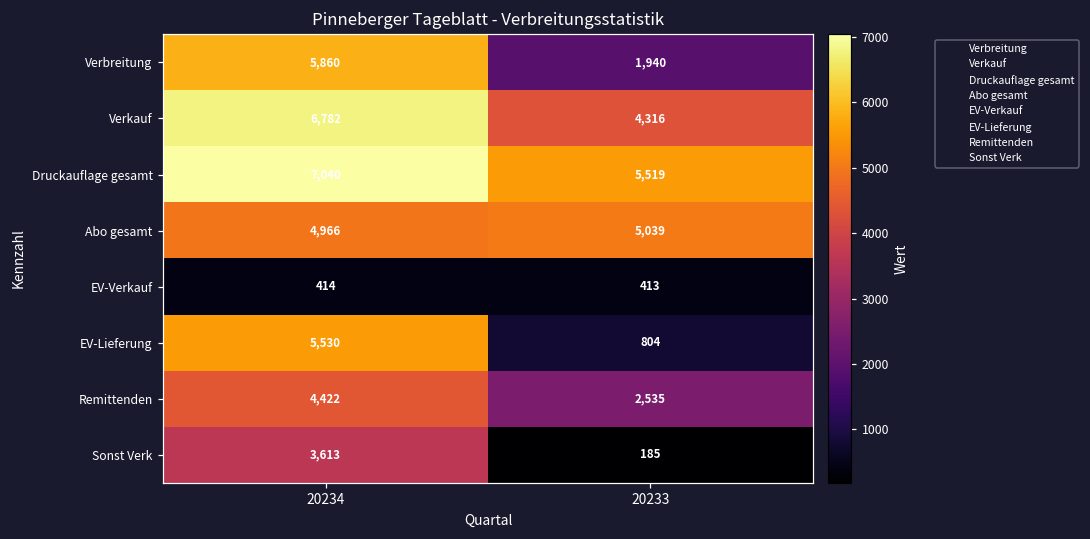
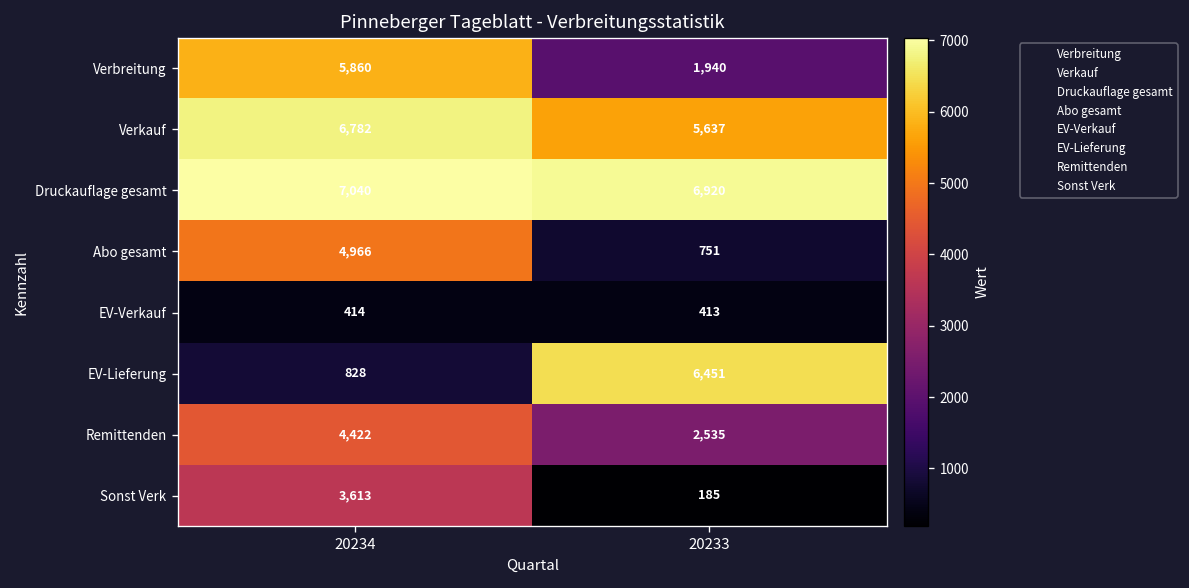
  {
    "Verbreitung": {
      "20234": "5,860",
      "20233": "1,940"
    },
    "Verkauf": {
      "20234": "6,782",
-     "20233": "4,316"
+     "20233": "5,637"
    },
    "Druckauflage gesamt": {
      "20234": "7,040",
-     "20233": "5,519"
+     "20233": "6,920"
    },
    "Abo gesamt": {
      "20234": "4,966",
-     "20233": "5,039"
+     "20233": "751"
    },
    "EV-Verkauf": {
      "20234": "414",
      "20233": "413"
    },
    "EV-Lieferung": {
-     "20234": "5,530",
-     "20233": "804"
+     "20234": "828",
+     "20233": "6,451"
    },
    "Remittenden": {
      "20234": "4,422",
      "20233": "2,535"
    },
    "Sonst Verk": {
      "20234": "3,613",
      "20233": "185"
    }
  }
